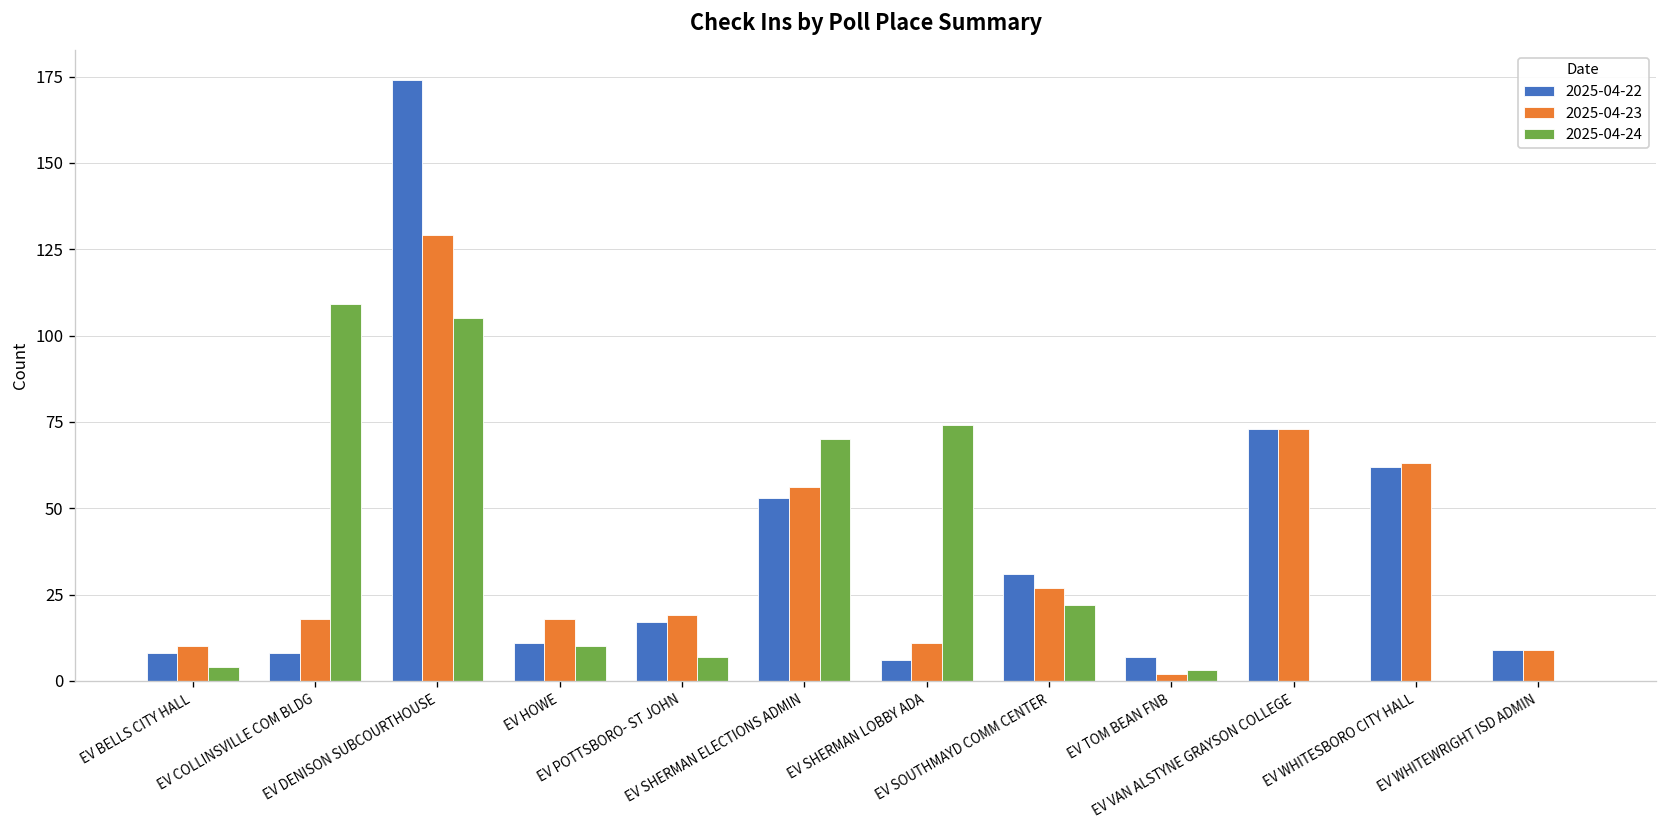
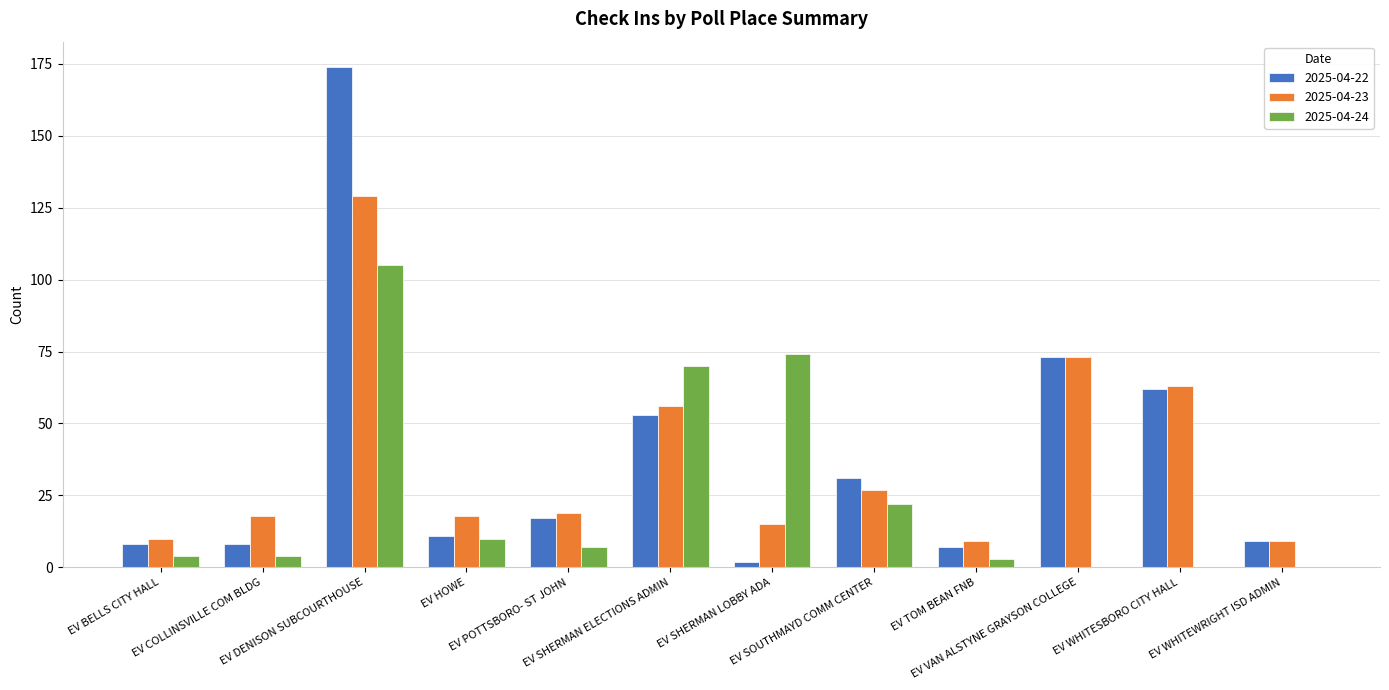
  {
    "2025-04-22": {
      "EV BELLS CITY HALL": 8,
      "EV COLLINSVILLE COM BLDG": 8,
      "EV DENISON SUBCOURTHOUSE": 174,
      "EV HOWE": 11,
      "EV POTTSBORO- ST JOHN": 17,
      "EV SHERMAN ELECTIONS ADMIN": 53,
-     "EV SHERMAN LOBBY ADA": 6,
+     "EV SHERMAN LOBBY ADA": 2,
      "EV SOUTHMAYD COMM CENTER": 31,
      "EV TOM BEAN FNB": 7,
      "EV VAN ALSTYNE GRAYSON COLLEGE": 73,
      "EV WHITESBORO CITY HALL": 62,
      "EV WHITEWRIGHT ISD ADMIN": 9
    },
    "2025-04-23": {
      "EV BELLS CITY HALL": 10,
      "EV COLLINSVILLE COM BLDG": 18,
      "EV DENISON SUBCOURTHOUSE": 129,
      "EV HOWE": 18,
      "EV POTTSBORO- ST JOHN": 19,
      "EV SHERMAN ELECTIONS ADMIN": 56,
-     "EV SHERMAN LOBBY ADA": 11,
+     "EV SHERMAN LOBBY ADA": 15,
      "EV SOUTHMAYD COMM CENTER": 27,
-     "EV TOM BEAN FNB": 2,
+     "EV TOM BEAN FNB": 9,
      "EV VAN ALSTYNE GRAYSON COLLEGE": 73,
      "EV WHITESBORO CITY HALL": 63,
      "EV WHITEWRIGHT ISD ADMIN": 9
    },
    "2025-04-24": {
      "EV BELLS CITY HALL": 4,
-     "EV COLLINSVILLE COM BLDG": 109,
+     "EV COLLINSVILLE COM BLDG": 4,
      "EV DENISON SUBCOURTHOUSE": 105,
      "EV HOWE": 10,
      "EV POTTSBORO- ST JOHN": 7,
      "EV SHERMAN ELECTIONS ADMIN": 70,
      "EV SHERMAN LOBBY ADA": 74,
      "EV SOUTHMAYD COMM CENTER": 22,
      "EV TOM BEAN FNB": 3,
      "EV VAN ALSTYNE GRAYSON COLLEGE": 0,
      "EV WHITESBORO CITY HALL": 0,
      "EV WHITEWRIGHT ISD ADMIN": 0
    }
  }
